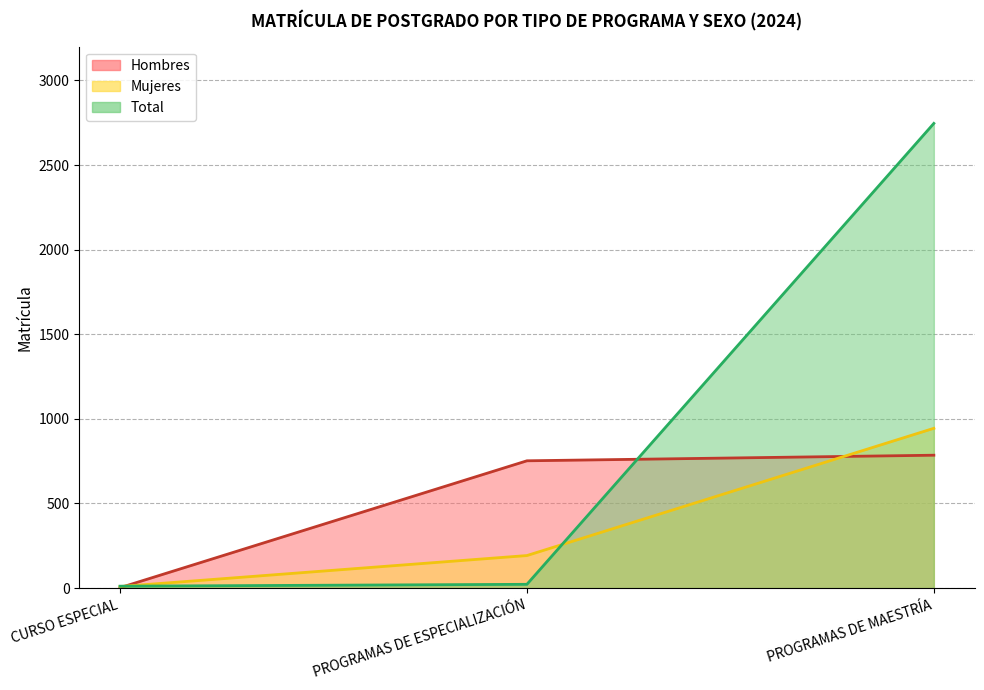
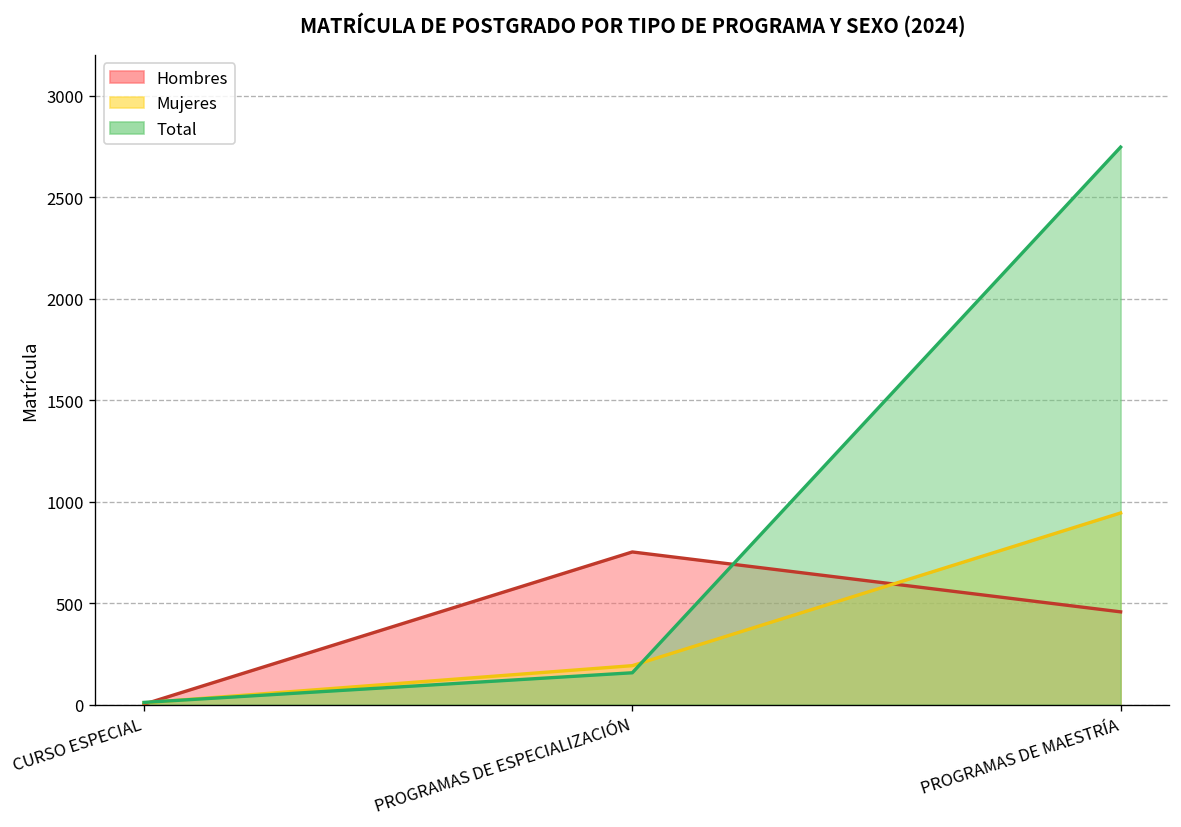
  {
    "Hombres": {
      "PROGRAMAS DE ESPECIALIZACIÓN": 750,
-     "PROGRAMAS DE MAESTRÍA": 790
+     "PROGRAMAS DE MAESTRÍA": 460
    },
    "Mujeres": {
      "PROGRAMAS DE ESPECIALIZACIÓN": 190,
      "PROGRAMAS DE MAESTRÍA": 940
    },
    "Total": {
-     "PROGRAMAS DE ESPECIALIZACIÓN": 20,
+     "PROGRAMAS DE ESPECIALIZACIÓN": 160,
      "PROGRAMAS DE MAESTRÍA": 2750
    }
  }
